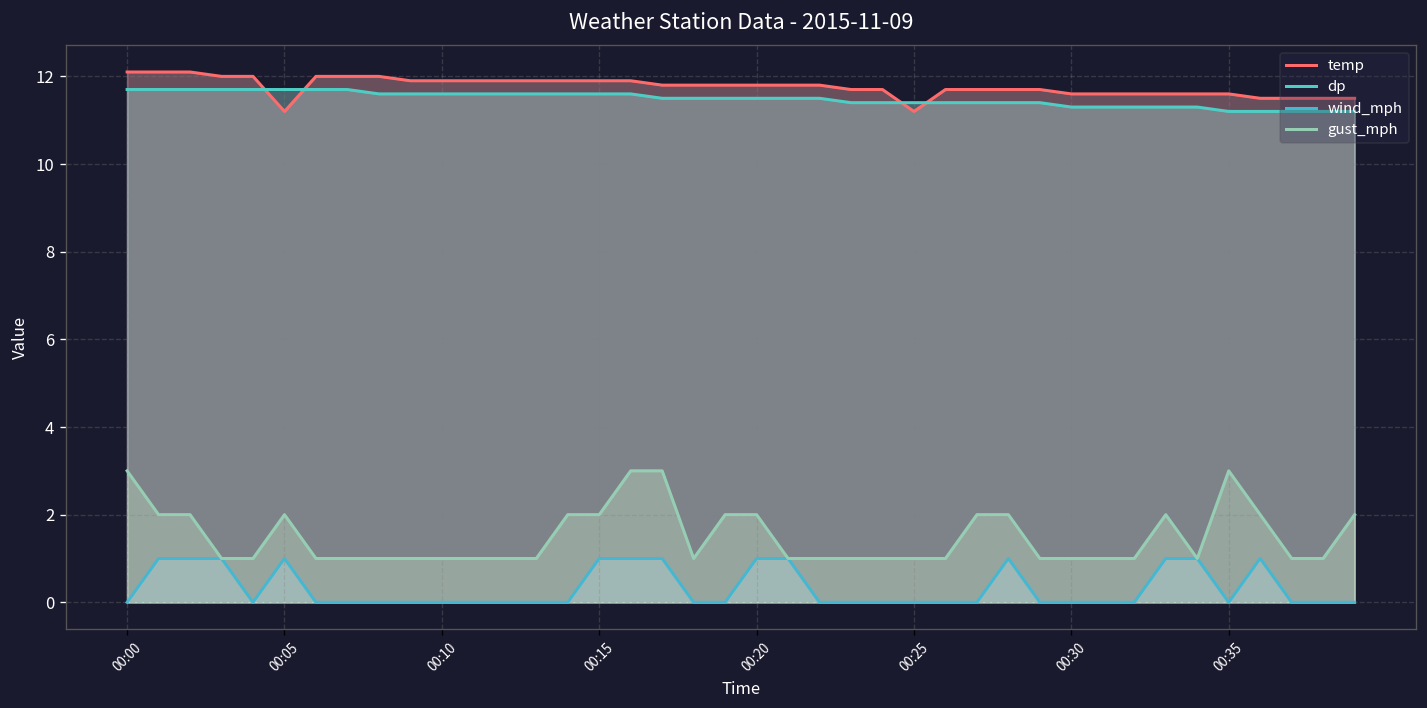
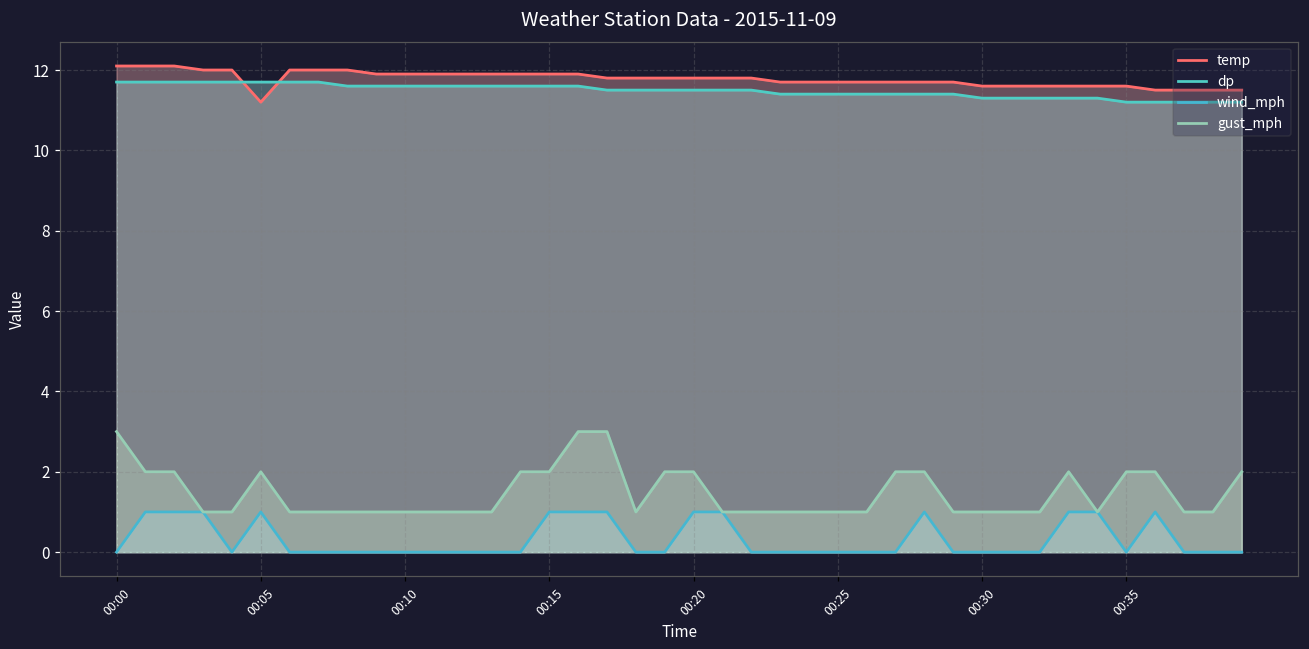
  {
    "temp": {
      "00:00": 12.1,
      "00:05": 11.2,
      "00:10": 11.9,
      "00:15": 11.9,
      "00:20": 11.8,
-     "00:25": 11.2,
+     "00:25": 11.7,
      "00:30": 11.6,
      "00:35": 11.6
    },
    "gust_mph": {
      "00:00": 3,
      "00:05": 2,
      "00:10": 1,
      "00:15": 2,
      "00:20": 2,
      "00:25": 1,
      "00:30": 1,
-     "00:35": 3
+     "00:35": 2
    }
  }
